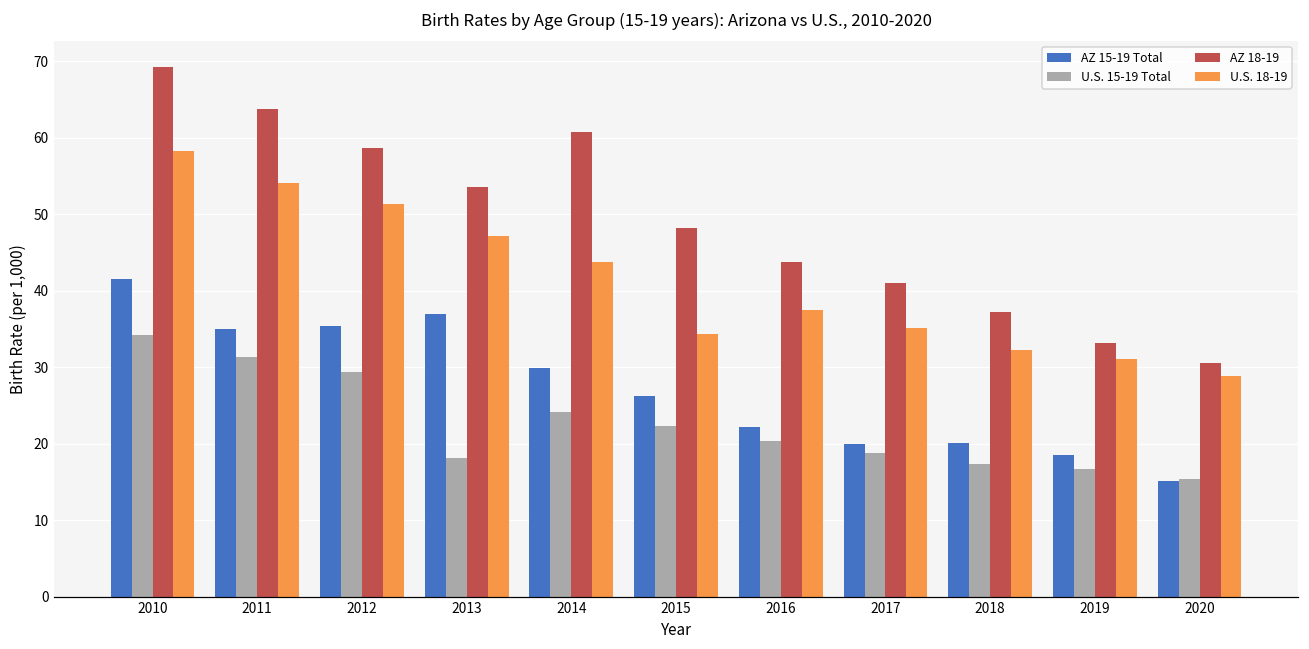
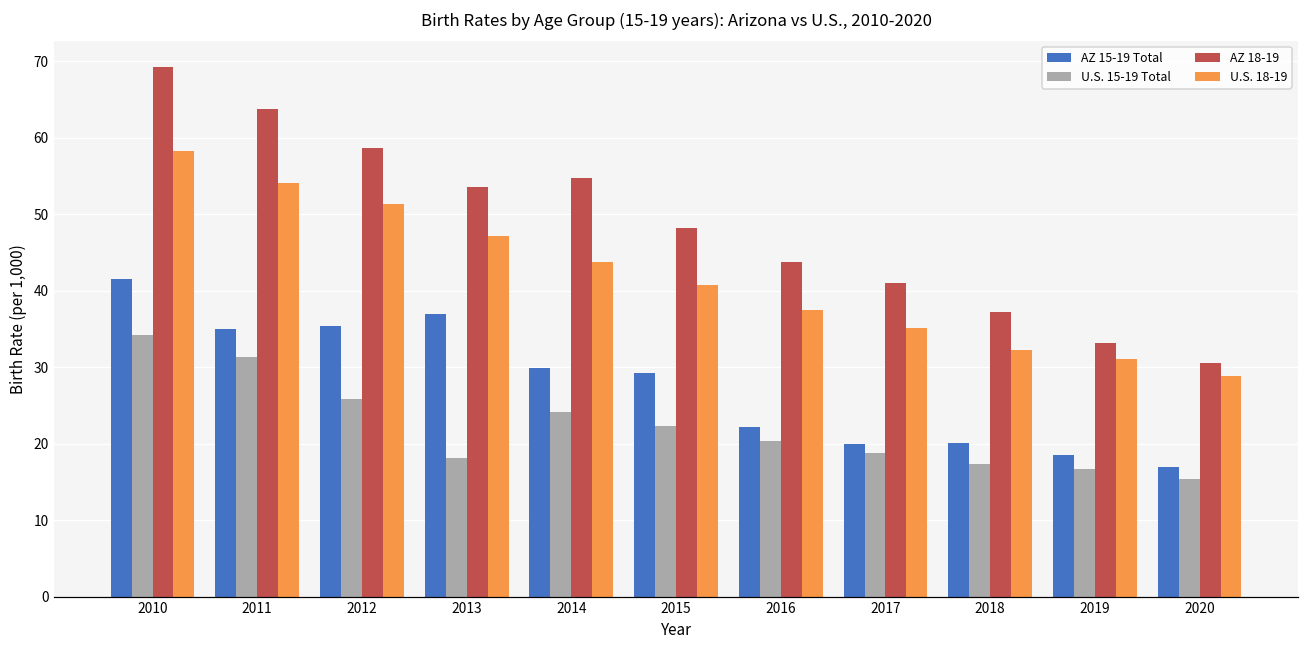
  {
    "AZ 15-19 Total": {
      "2010": 42,
      "2011": 35,
      "2012": 35,
      "2013": 37,
      "2014": 30,
-     "2015": 26,
+     "2015": 29,
      "2016": 22,
      "2017": 20,
      "2018": 20,
      "2019": 19,
-     "2020": 15
+     "2020": 17
    },
    "U.S. 15-19 Total": {
      "2010": 34,
      "2011": 31,
-     "2012": 29,
+     "2012": 26,
      "2013": 18,
      "2014": 24,
      "2015": 22,
      "2016": 20,
      "2017": 19,
      "2018": 17,
      "2019": 17,
      "2020": 15
    },
    "AZ 18-19": {
      "2010": 69,
      "2011": 64,
      "2012": 59,
      "2013": 54,
-     "2014": 61,
+     "2014": 55,
      "2015": 48,
      "2016": 44,
      "2017": 41,
      "2018": 37,
      "2019": 33,
      "2020": 31
    },
    "U.S. 18-19": {
      "2010": 58,
      "2011": 54,
      "2012": 51,
      "2013": 47,
      "2014": 44,
-     "2015": 34,
+     "2015": 41,
      "2016": 38,
      "2017": 35,
      "2018": 32,
      "2019": 31,
      "2020": 29
    }
  }
